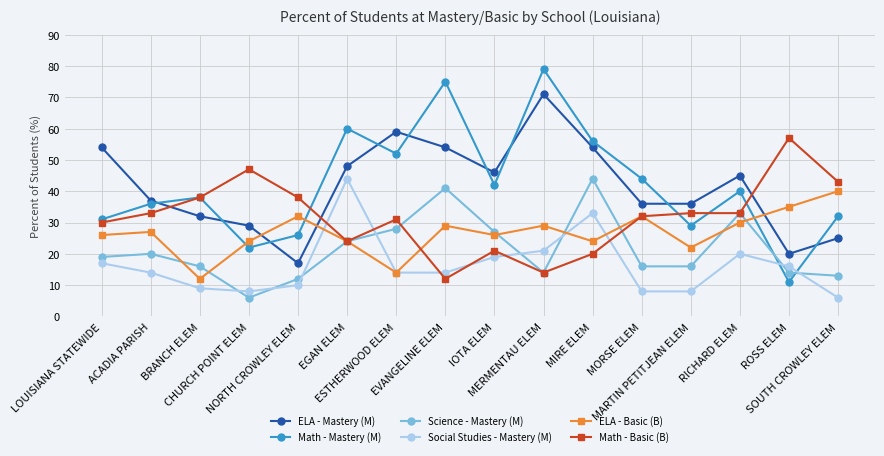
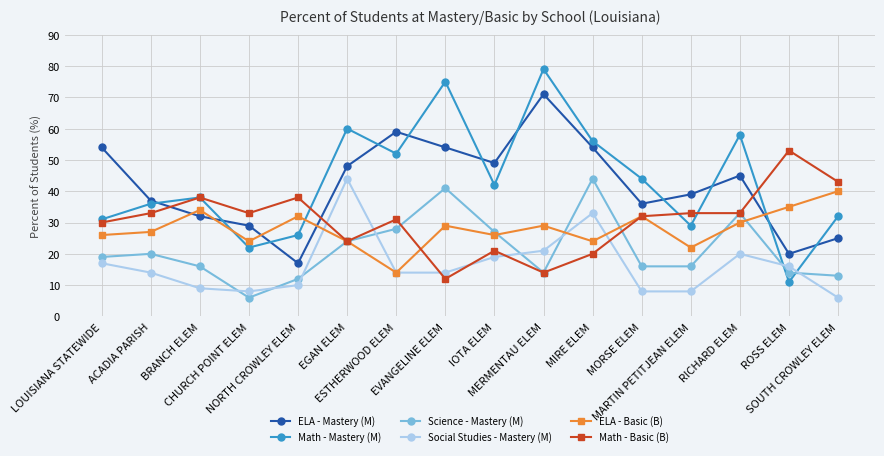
  {
    "ELA - Mastery (M)": {
      "LOUISIANA STATEWIDE": 54,
      "ACADIA PARISH": 37,
      "BRANCH ELEM": 32,
      "CHURCH POINT ELEM": 29,
      "NORTH CROWLEY ELEM": 17,
      "EGAN ELEM": 48,
      "ESTHERWOOD ELEM": 59,
      "EVANGELINE ELEM": 54,
-     "IOTA ELEM": 46,
+     "IOTA ELEM": 49,
      "MERMENTAU ELEM": 71,
      "MIRE ELEM": 54,
      "MORSE ELEM": 36,
-     "MARTIN PETITJEAN ELEM": 36,
+     "MARTIN PETITJEAN ELEM": 39,
      "RICHARD ELEM": 45,
      "ROSS ELEM": 20,
      "SOUTH CROWLEY ELEM": 25
    },
    "Math - Mastery (M)": {
      "LOUISIANA STATEWIDE": 31,
      "ACADIA PARISH": 36,
      "CHURCH POINT ELEM": 22,
      "NORTH CROWLEY ELEM": 26,
      "EGAN ELEM": 60,
      "ESTHERWOOD ELEM": 52,
      "EVANGELINE ELEM": 75,
      "IOTA ELEM": 42,
      "MERMENTAU ELEM": 79,
      "MIRE ELEM": 56,
      "MORSE ELEM": 44,
      "MARTIN PETITJEAN ELEM": 29,
-     "RICHARD ELEM": 40,
+     "RICHARD ELEM": 58,
      "ROSS ELEM": 11,
      "SOUTH CROWLEY ELEM": 32
    },
    "ELA - Basic (B)": {
      "LOUISIANA STATEWIDE": 26,
      "ACADIA PARISH": 27,
-     "BRANCH ELEM": 12,
+     "BRANCH ELEM": 34,
      "CHURCH POINT ELEM": 24,
      "NORTH CROWLEY ELEM": 32,
      "EVANGELINE ELEM": 29,
      "IOTA ELEM": 26,
      "MERMENTAU ELEM": 29,
      "MIRE ELEM": 24,
      "MARTIN PETITJEAN ELEM": 22,
      "RICHARD ELEM": 30,
      "ROSS ELEM": 35,
      "SOUTH CROWLEY ELEM": 40
    },
    "Math - Basic (B)": {
      "LOUISIANA STATEWIDE": 30,
      "ACADIA PARISH": 33,
-     "CHURCH POINT ELEM": 47,
+     "CHURCH POINT ELEM": 33,
      "NORTH CROWLEY ELEM": 38,
      "ESTHERWOOD ELEM": 31,
      "EVANGELINE ELEM": 12,
      "IOTA ELEM": 21,
      "MIRE ELEM": 20,
      "MARTIN PETITJEAN ELEM": 33,
-     "ROSS ELEM": 57,
+     "ROSS ELEM": 53,
      "SOUTH CROWLEY ELEM": 43
    }
  }
